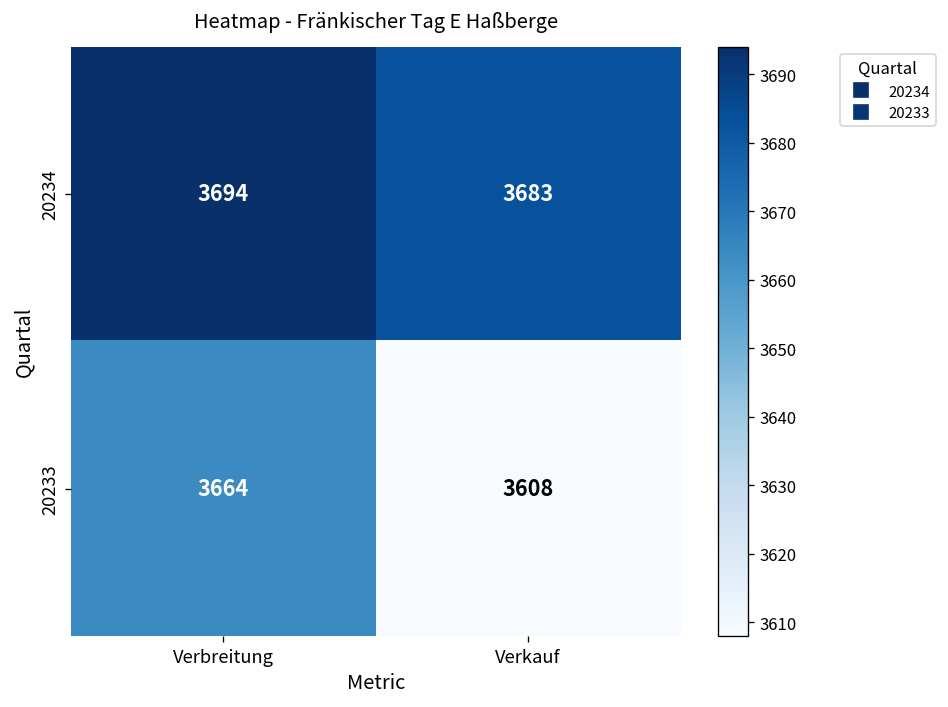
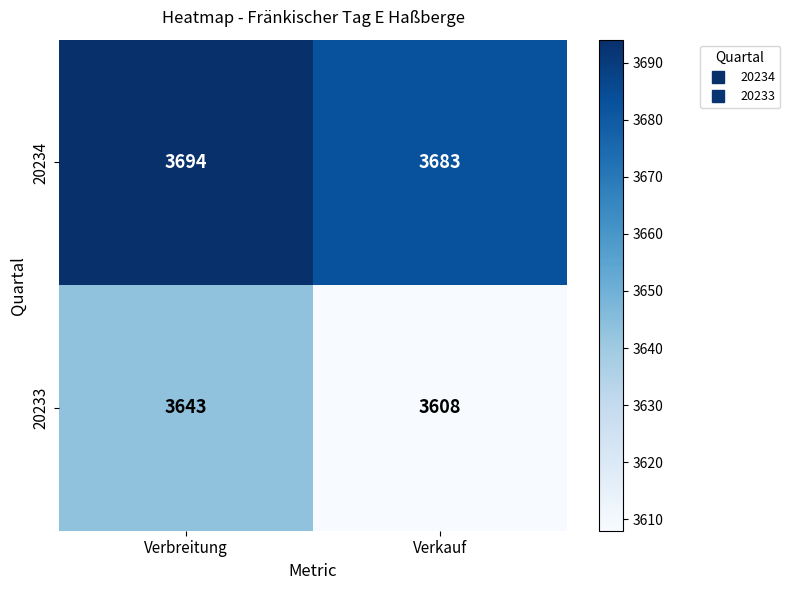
  {
    "20234": {
      "Verbreitung": 3694,
      "Verkauf": 3683
    },
    "20233": {
-     "Verbreitung": 3664,
+     "Verbreitung": 3643,
      "Verkauf": 3608
    }
  }
